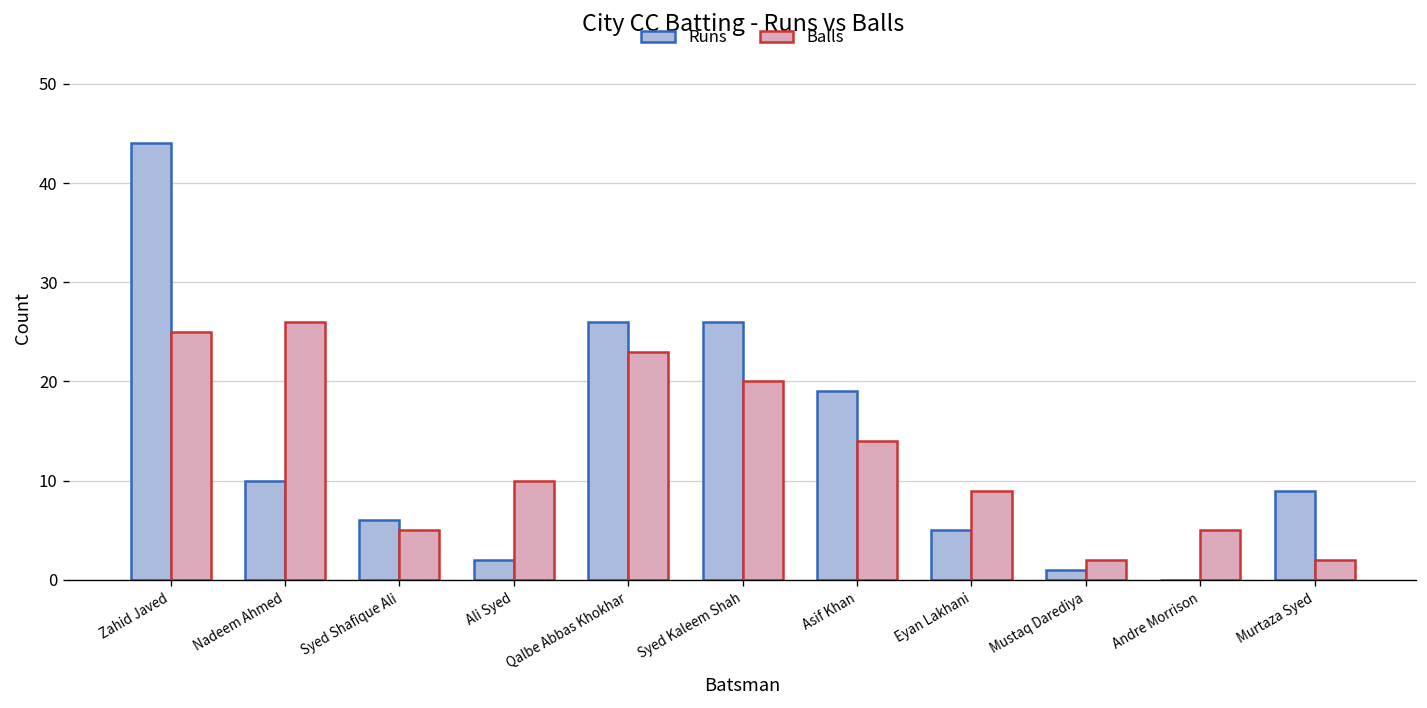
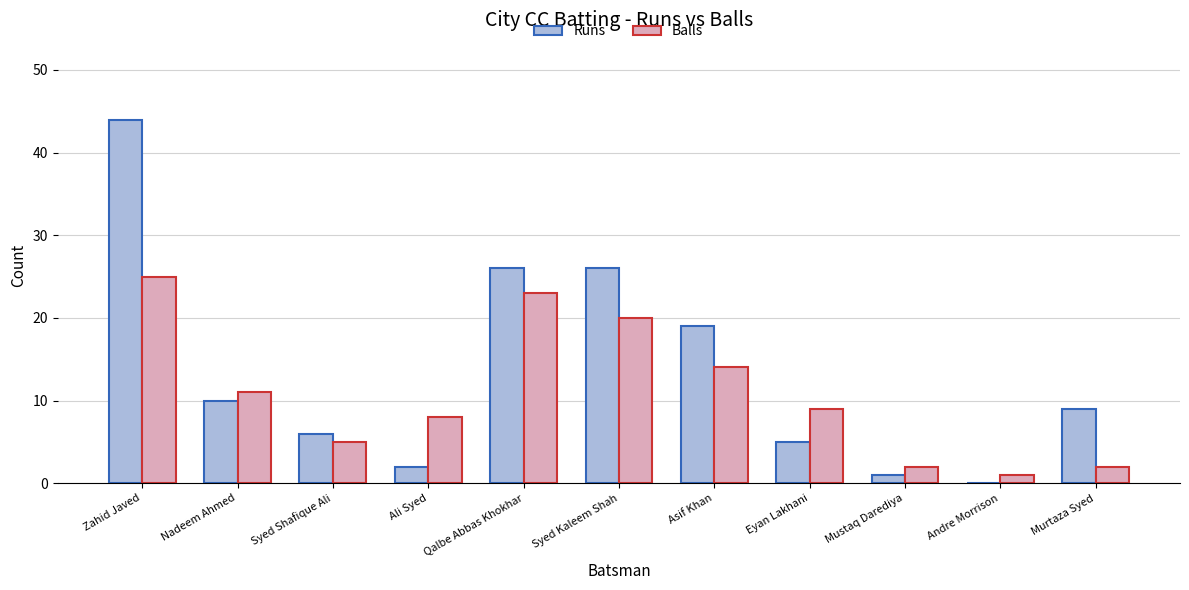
  {
    "Runs": {
      "Zahid Javed": 44,
      "Nadeem Ahmed": 10,
      "Syed Shafique Ali": 6,
      "Ali Syed": 2,
      "Qalbe Abbas Khokhar": 26,
      "Syed Kaleem Shah": 26,
      "Asif Khan": 19,
      "Eyan Lakhani": 5,
      "Mustaq Darediya": 1,
      "Andre Morrison": 0,
      "Murtaza Syed": 9
    },
    "Balls": {
      "Zahid Javed": 25,
-     "Nadeem Ahmed": 26,
+     "Nadeem Ahmed": 11,
      "Syed Shafique Ali": 5,
-     "Ali Syed": 10,
+     "Ali Syed": 8,
      "Qalbe Abbas Khokhar": 23,
      "Syed Kaleem Shah": 20,
      "Asif Khan": 14,
      "Eyan Lakhani": 9,
      "Mustaq Darediya": 2,
-     "Andre Morrison": 5,
+     "Andre Morrison": 1,
      "Murtaza Syed": 2
    }
  }
